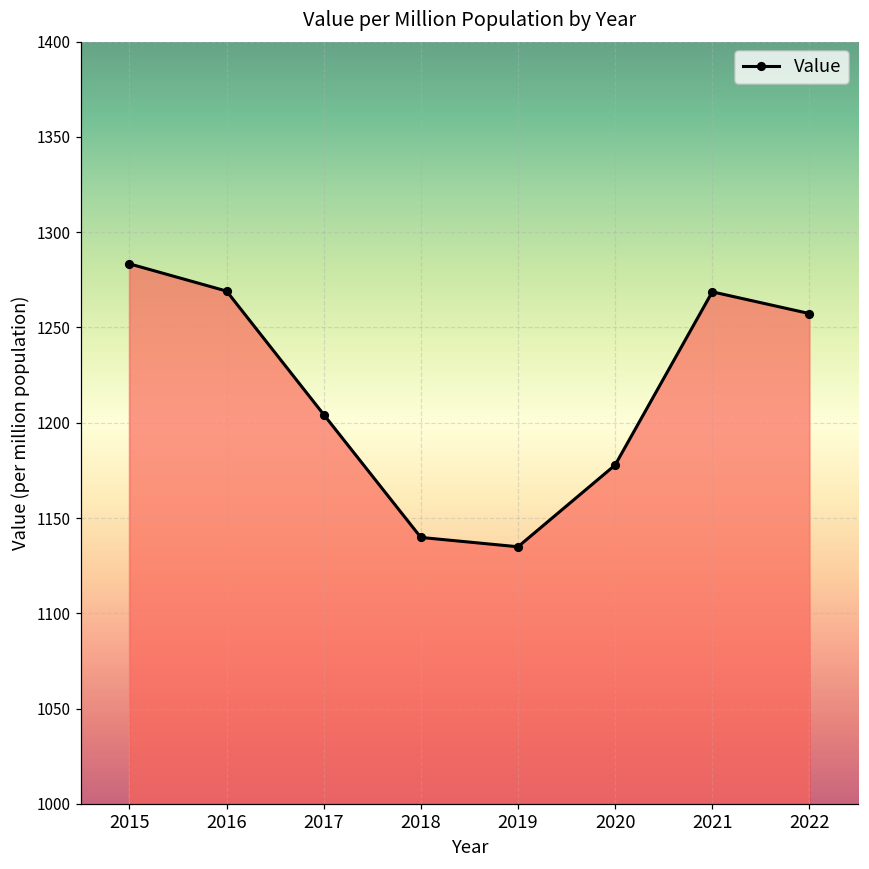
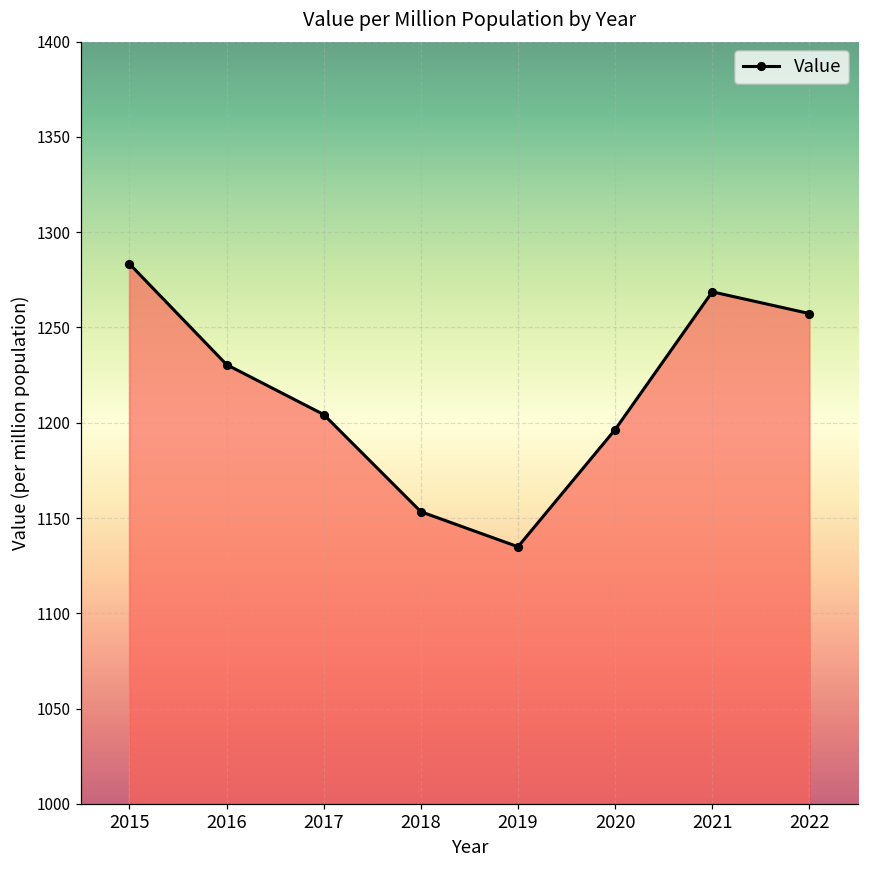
  {
    "2015": 1283,
-   "2016": 1269,
+   "2016": 1231,
    "2017": 1204,
-   "2018": 1140,
+   "2018": 1153,
    "2019": 1135,
-   "2020": 1178,
+   "2020": 1196,
    "2021": 1269,
    "2022": 1257
  }
